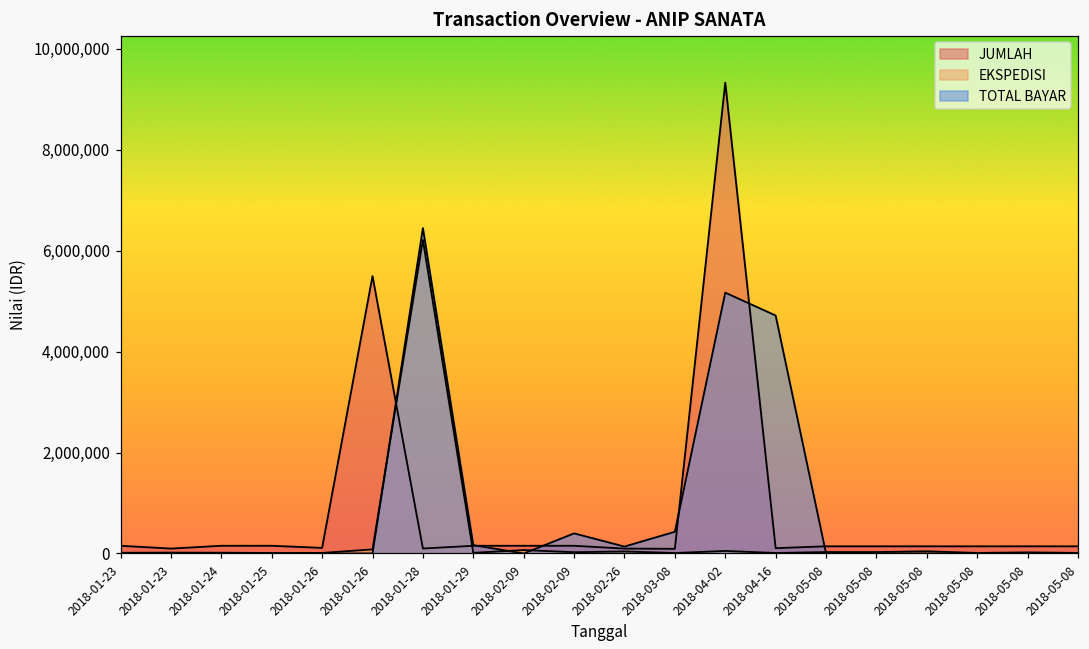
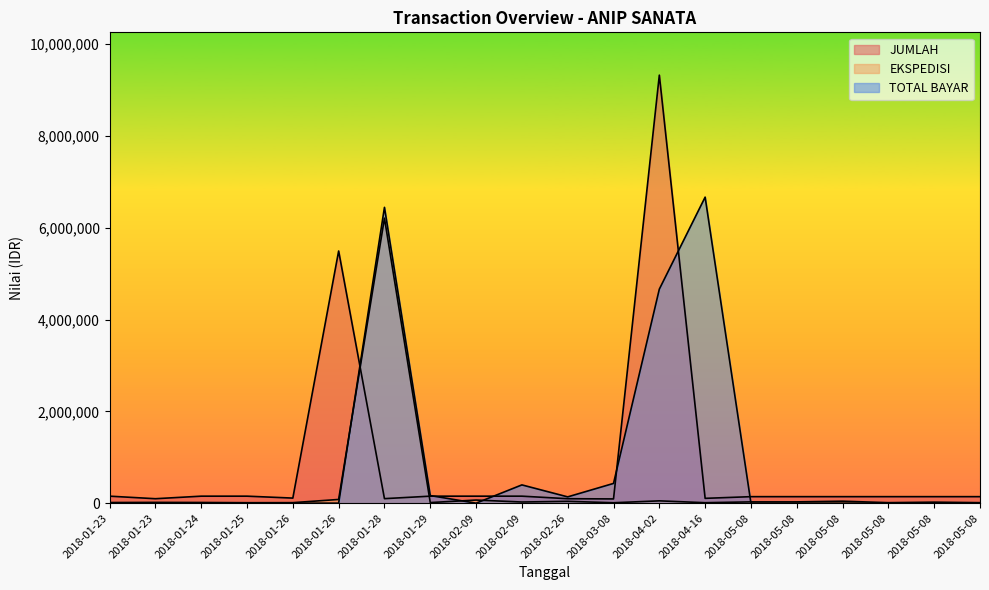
  {
    "TOTAL BAYAR": {
      "2018-01-28": "6,400,000",
      "2018-03-08": "400,000",
-     "2018-04-02": "5,200,000",
-     "2018-04-16": "4,700,000"
+     "2018-04-02": "4,700,000",
+     "2018-04-16": "6,700,000"
    }
  }
